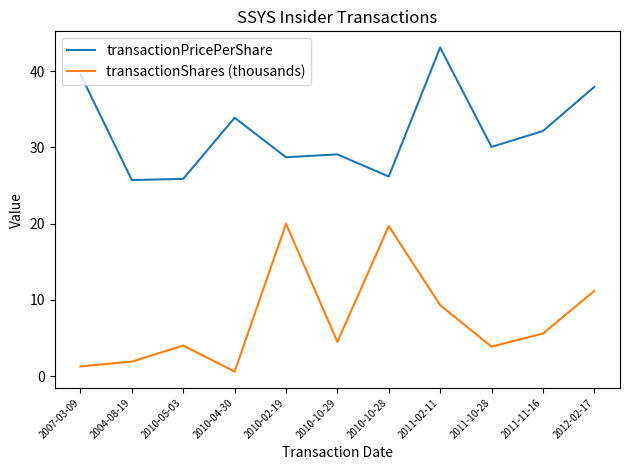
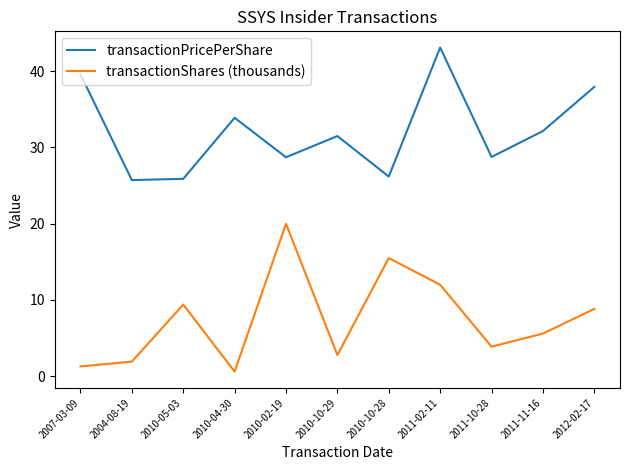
  {
    "transactionPricePerShare": {
      "2004-08-19": 26,
      "2010-05-03": 26,
      "2010-04-30": 34,
      "2010-02-19": 29,
-     "2010-10-29": 29,
+     "2010-10-29": 32,
      "2010-10-28": 26,
      "2011-02-11": 43,
-     "2011-10-28": 30,
+     "2011-10-28": 29,
      "2011-11-16": 32,
      "2012-02-17": 38
    },
    "transactionShares (thousands)": {
      "2007-03-09": 1,
      "2004-08-19": 2,
-     "2010-05-03": 4,
+     "2010-05-03": 9,
      "2010-04-30": 1,
      "2010-02-19": 20,
-     "2010-10-29": 5,
-     "2010-10-28": 20,
-     "2011-02-11": 9,
+     "2010-10-29": 3,
+     "2010-10-28": 16,
+     "2011-02-11": 12,
      "2011-10-28": 4,
      "2011-11-16": 6,
-     "2012-02-17": 11
+     "2012-02-17": 9
    }
  }
